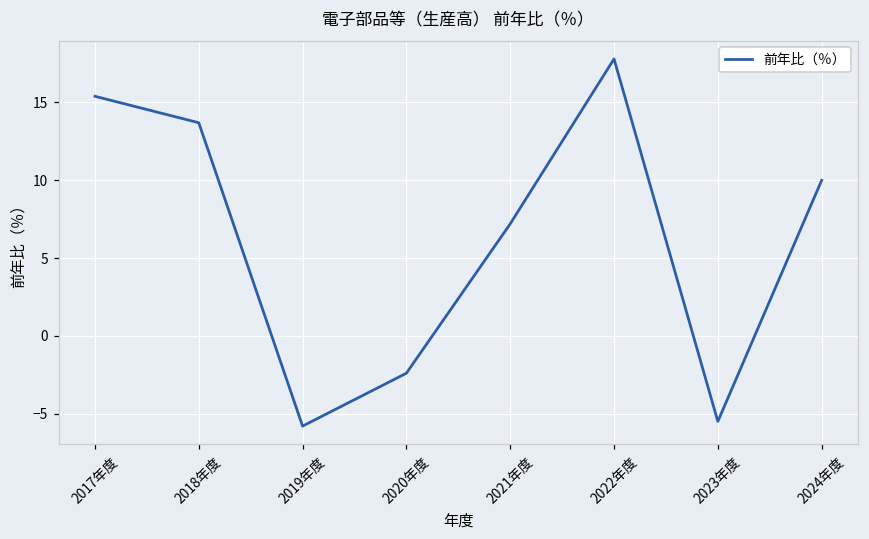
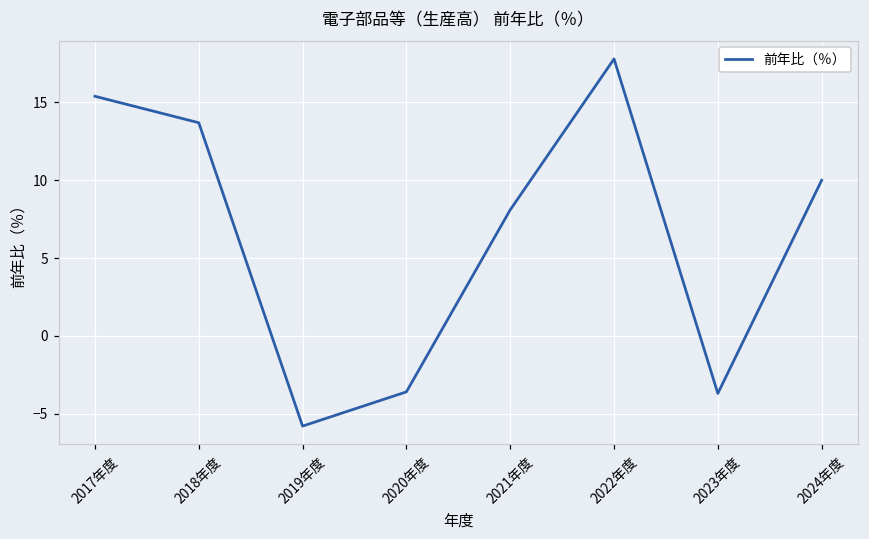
  {
    "2017年度": 15.4,
    "2018年度": 13.7,
    "2019年度": -5.8,
-   "2020年度": -2.4,
-   "2021年度": 7.2,
+   "2020年度": -3.6,
+   "2021年度": 8.1,
    "2022年度": 17.8,
-   "2023年度": -5.5,
+   "2023年度": -3.7,
    "2024年度": 10.0
  }
